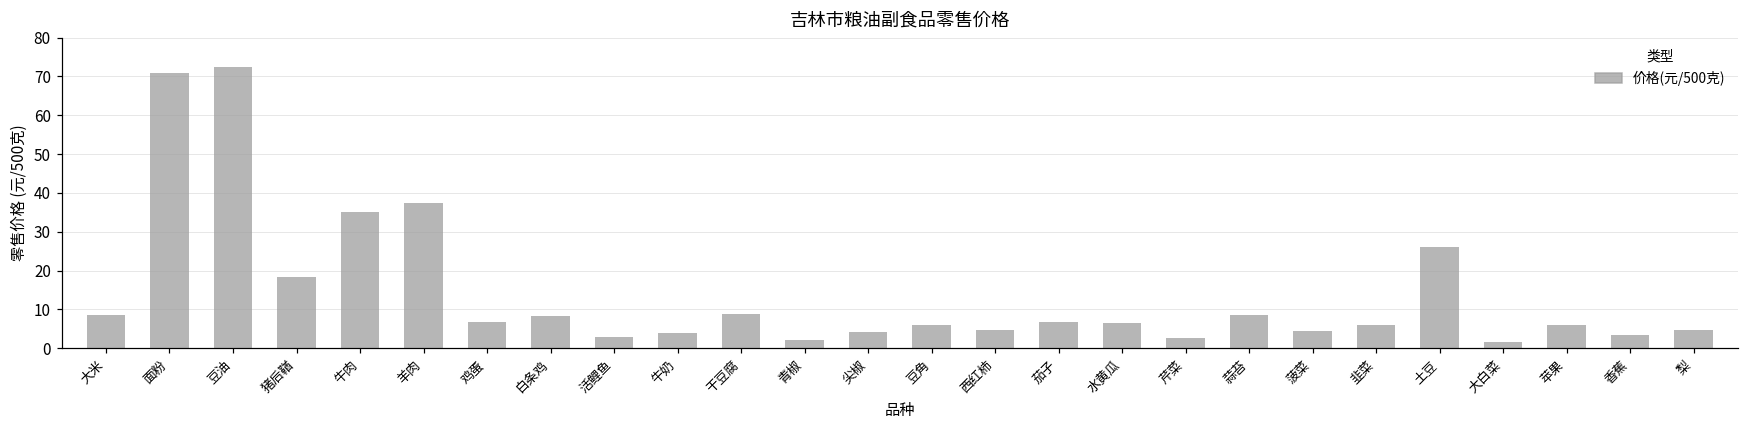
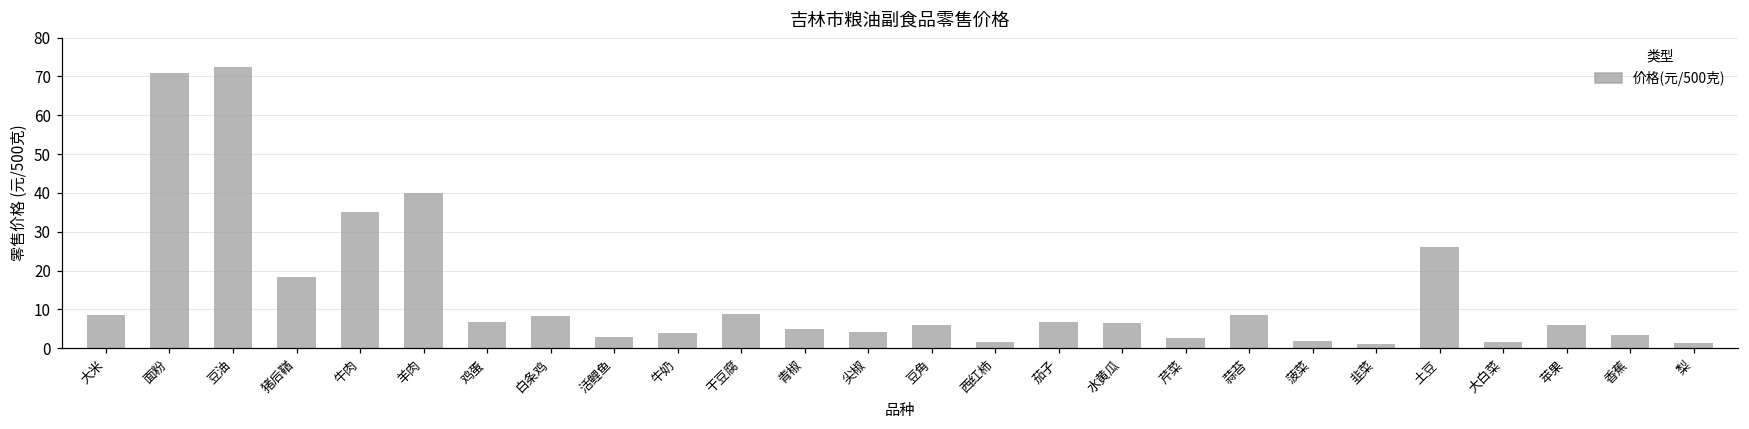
  {
    "大米": 9,
    "面粉": 71,
    "豆油": 73,
    "猪后鞧": 18,
    "牛肉": 35,
-   "羊肉": 38,
+   "羊肉": 40,
    "鸡蛋": 7,
    "白条鸡": 8,
    "活鲤鱼": 3,
    "牛奶": 4,
    "干豆腐": 9,
-   "青椒": 2,
+   "青椒": 5,
    "尖椒": 4,
    "豆角": 6,
-   "西红柿": 5,
+   "西红柿": 2,
    "茄子": 7,
    "水黄瓜": 7,
    "芹菜": 3,
    "蒜苔": 9,
-   "菠菜": 5,
-   "韭菜": 6,
+   "菠菜": 2,
+   "韭菜": 1,
    "土豆": 26,
    "大白菜": 2,
    "苹果": 6,
    "香蕉": 4,
-   "梨": 5
+   "梨": 1
  }
